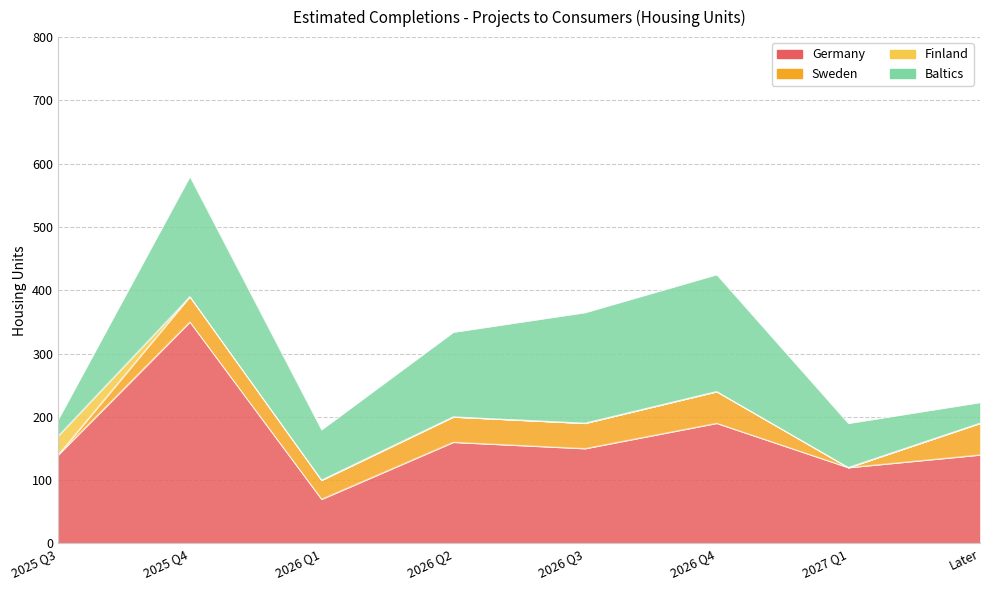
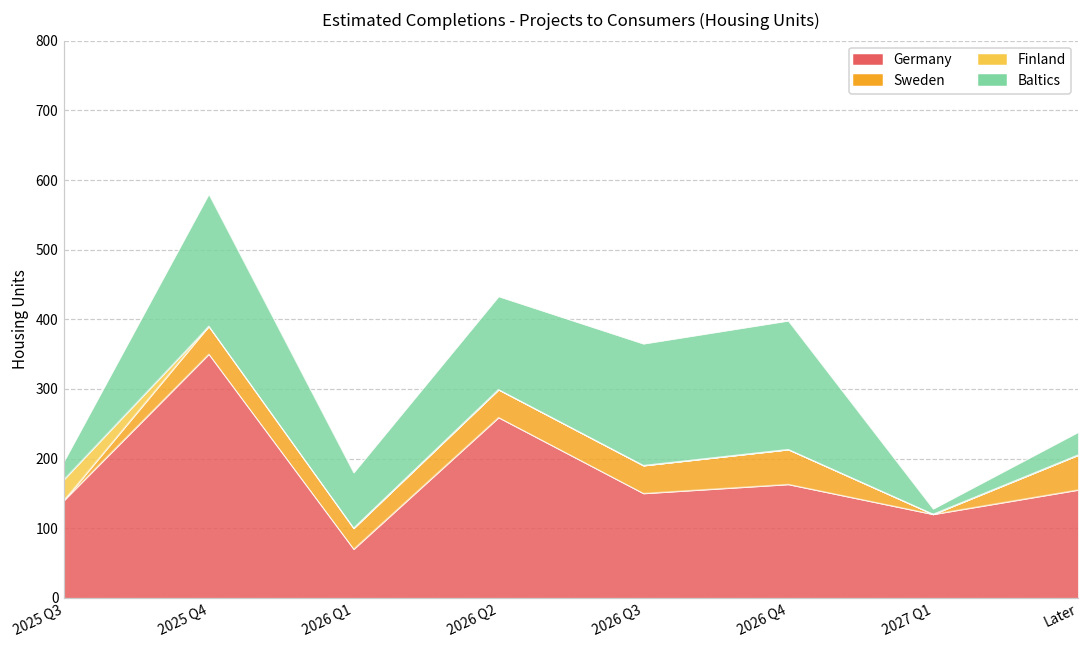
  {
    "Germany": {
      "2025 Q4": 350,
      "2026 Q1": 70,
-     "2026 Q2": 160,
+     "2026 Q2": 260,
      "2026 Q3": 150,
-     "2026 Q4": 190,
-     "Later": 140
+     "2026 Q4": 160,
+     "Later": 160
    },
    "Baltics": {
      "2025 Q3": 30,
      "2025 Q4": 190,
      "2026 Q1": 80,
      "2026 Q2": 130,
      "2026 Q3": 180,
      "2026 Q4": 190,
-     "2027 Q1": 70,
+     "2027 Q1": 10,
      "Later": 30
    }
  }
